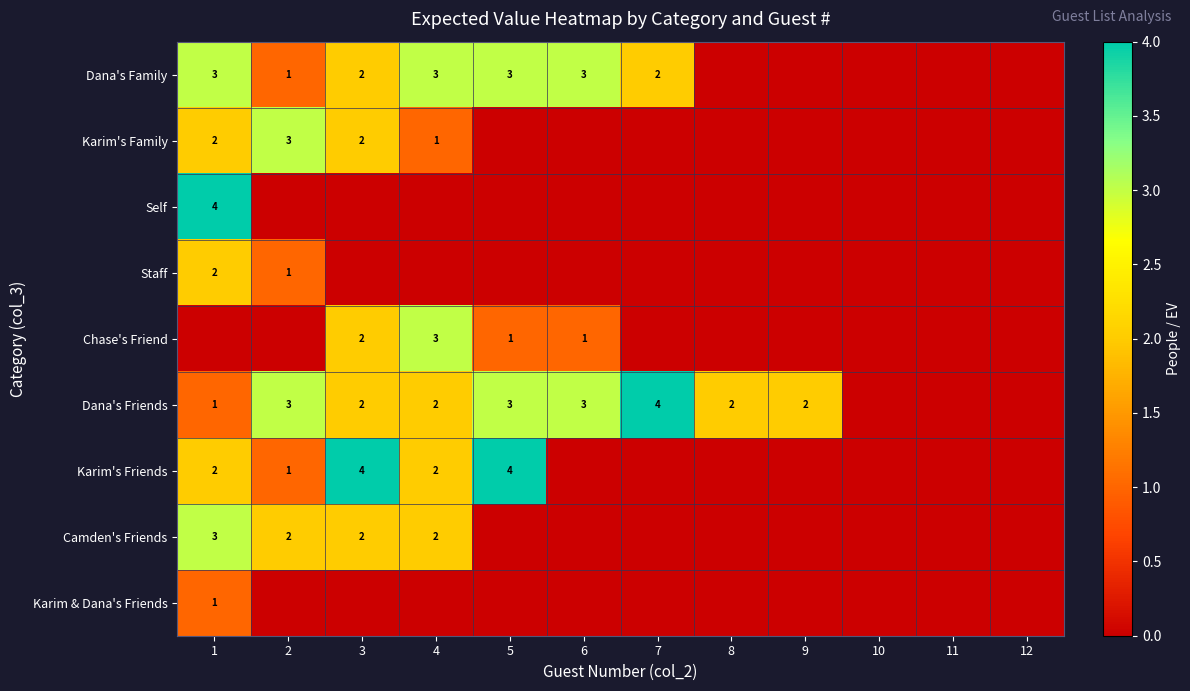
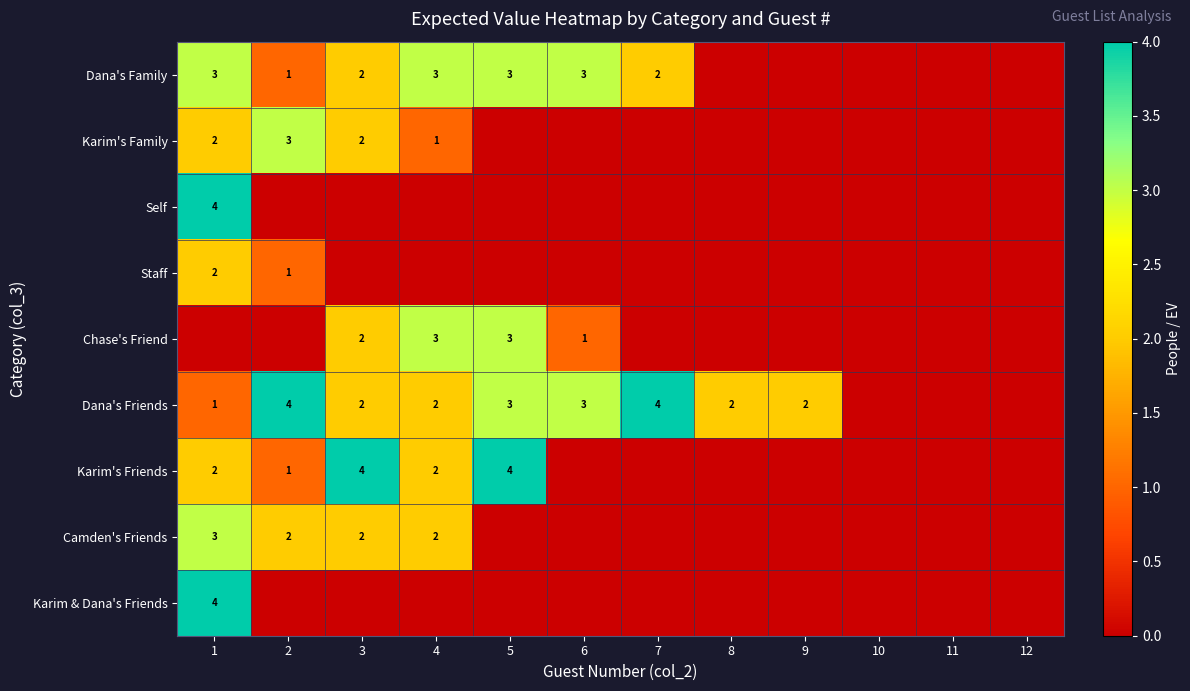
  {
    "Dana's Family": {
      "1": 3,
      "2": 1,
      "3": 2,
      "4": 3,
      "5": 3,
      "6": 3,
      "7": 2
    },
    "Karim's Family": {
      "1": 2,
      "2": 3,
      "3": 2,
      "4": 1
    },
    "Self": {
      "1": 4
    },
    "Staff": {
      "1": 2,
      "2": 1
    },
    "Chase's Friend": {
      "3": 2,
      "4": 3,
-     "5": 1,
+     "5": 3,
      "6": 1
    },
    "Dana's Friends": {
      "1": 1,
-     "2": 3,
+     "2": 4,
      "3": 2,
      "4": 2,
      "5": 3,
      "6": 3,
      "7": 4,
      "8": 2,
      "9": 2
    },
    "Karim's Friends": {
      "1": 2,
      "2": 1,
      "3": 4,
      "4": 2,
      "5": 4
    },
    "Camden's Friends": {
      "1": 3,
      "2": 2,
      "3": 2,
      "4": 2
    },
    "Karim & Dana's Friends": {
-     "1": 1
+     "1": 4
    }
  }
